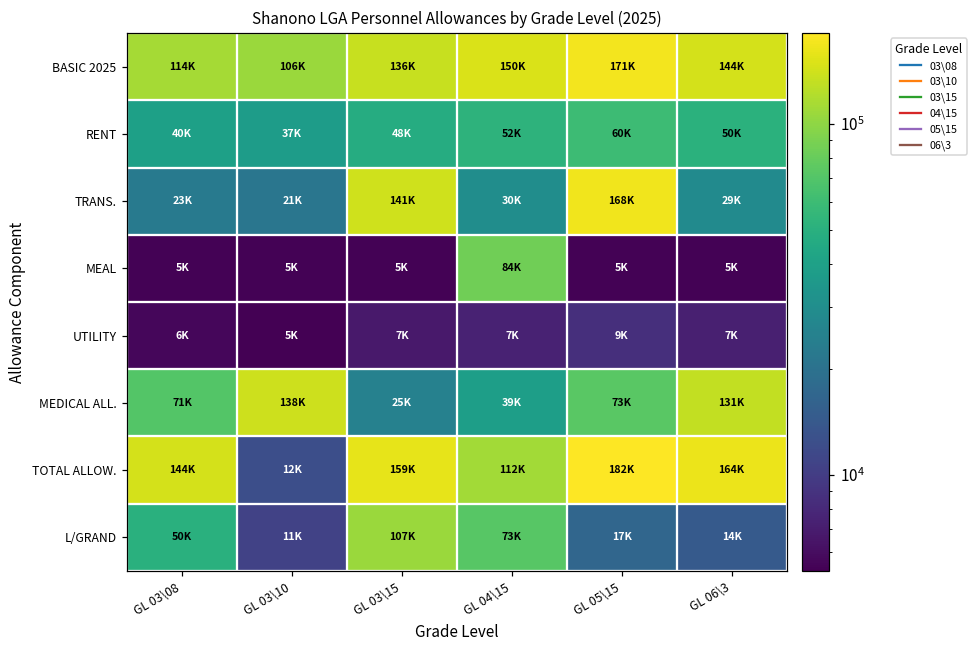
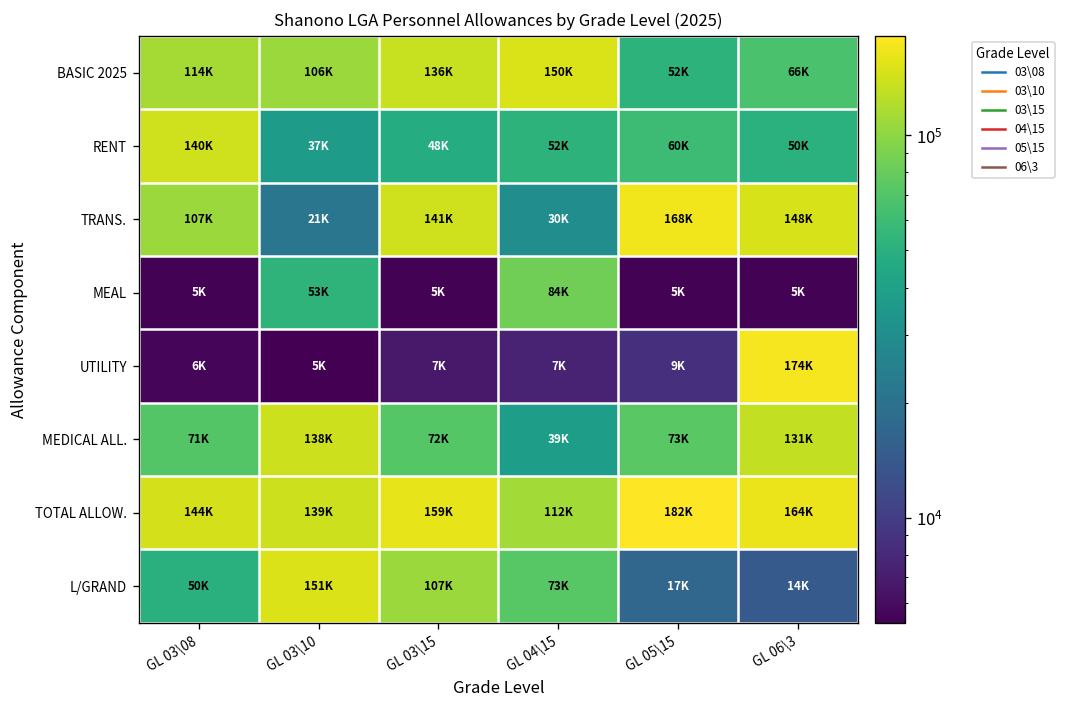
  {
    "BASIC 2025": {
      "GL 03\\08": "114K",
      "GL 03\\10": "106K",
      "GL 03\\15": "136K",
      "GL 04\\15": "150K",
-     "GL 05\\15": "171K",
-     "GL 06\\3": "144K"
+     "GL 05\\15": "52K",
+     "GL 06\\3": "66K"
    },
    "RENT": {
-     "GL 03\\08": "40K",
+     "GL 03\\08": "140K",
      "GL 03\\10": "37K",
      "GL 03\\15": "48K",
      "GL 04\\15": "52K",
      "GL 05\\15": "60K",
      "GL 06\\3": "50K"
    },
    "TRANS.": {
-     "GL 03\\08": "23K",
+     "GL 03\\08": "107K",
      "GL 03\\10": "21K",
      "GL 03\\15": "141K",
      "GL 04\\15": "30K",
      "GL 05\\15": "168K",
-     "GL 06\\3": "29K"
+     "GL 06\\3": "148K"
    },
    "MEAL": {
      "GL 03\\08": "5K",
-     "GL 03\\10": "5K",
+     "GL 03\\10": "53K",
      "GL 03\\15": "5K",
      "GL 04\\15": "84K",
      "GL 05\\15": "5K",
      "GL 06\\3": "5K"
    },
    "UTILITY": {
      "GL 03\\08": "6K",
      "GL 03\\10": "5K",
      "GL 03\\15": "7K",
      "GL 04\\15": "7K",
      "GL 05\\15": "9K",
-     "GL 06\\3": "7K"
+     "GL 06\\3": "174K"
    },
    "MEDICAL ALL.": {
      "GL 03\\08": "71K",
      "GL 03\\10": "138K",
-     "GL 03\\15": "25K",
+     "GL 03\\15": "72K",
      "GL 04\\15": "39K",
      "GL 05\\15": "73K",
      "GL 06\\3": "131K"
    },
    "TOTAL ALLOW.": {
      "GL 03\\08": "144K",
-     "GL 03\\10": "12K",
+     "GL 03\\10": "139K",
      "GL 03\\15": "159K",
      "GL 04\\15": "112K",
      "GL 05\\15": "182K",
      "GL 06\\3": "164K"
    },
    "L/GRAND": {
      "GL 03\\08": "50K",
-     "GL 03\\10": "11K",
+     "GL 03\\10": "151K",
      "GL 03\\15": "107K",
      "GL 04\\15": "73K",
      "GL 05\\15": "17K",
      "GL 06\\3": "14K"
    }
  }
